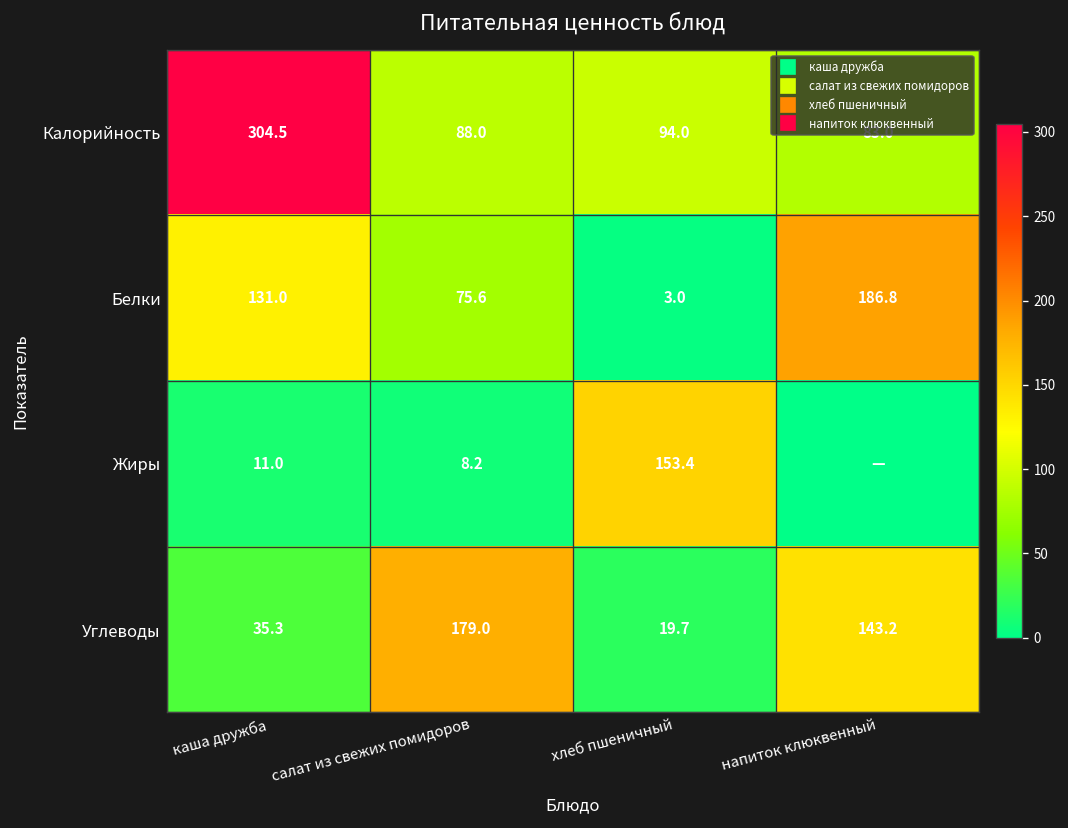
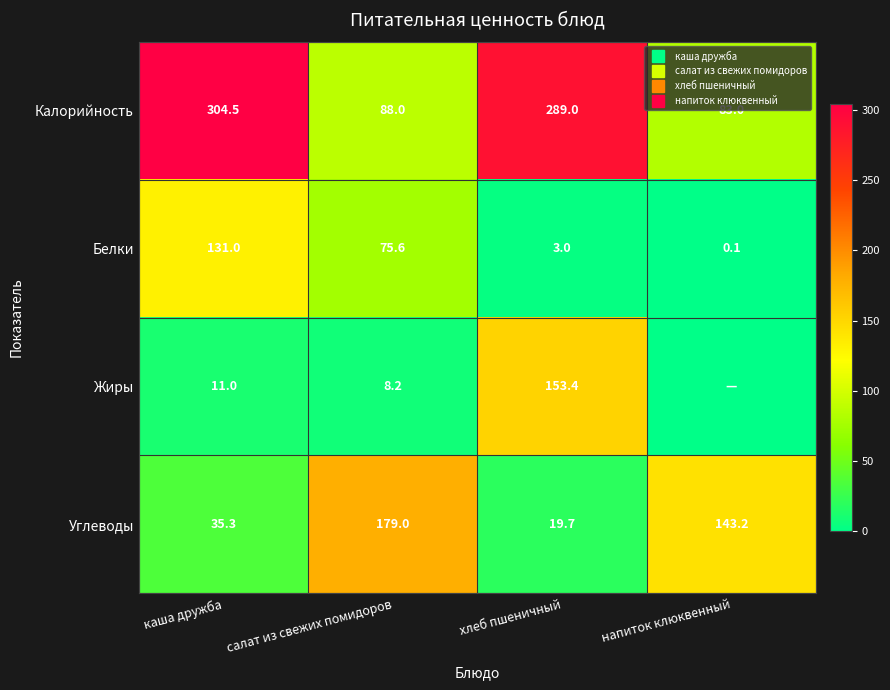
  {
    "Калорийность": {
      "каша дружба": 304.5,
      "салат из свежих помидоров": 88.0,
-     "хлеб пшеничный": 94.0
+     "хлеб пшеничный": 289.0
    },
    "Белки": {
      "каша дружба": 131.0,
      "салат из свежих помидоров": 75.6,
      "хлеб пшеничный": 3.0,
-     "напиток клюквенный": 186.8
+     "напиток клюквенный": 0.1
    },
    "Жиры": {
      "каша дружба": 11.0,
      "салат из свежих помидоров": 8.2,
      "хлеб пшеничный": 153.4
    },
    "Углеводы": {
      "каша дружба": 35.3,
      "салат из свежих помидоров": 179.0,
      "хлеб пшеничный": 19.7,
      "напиток клюквенный": 143.2
    }
  }
